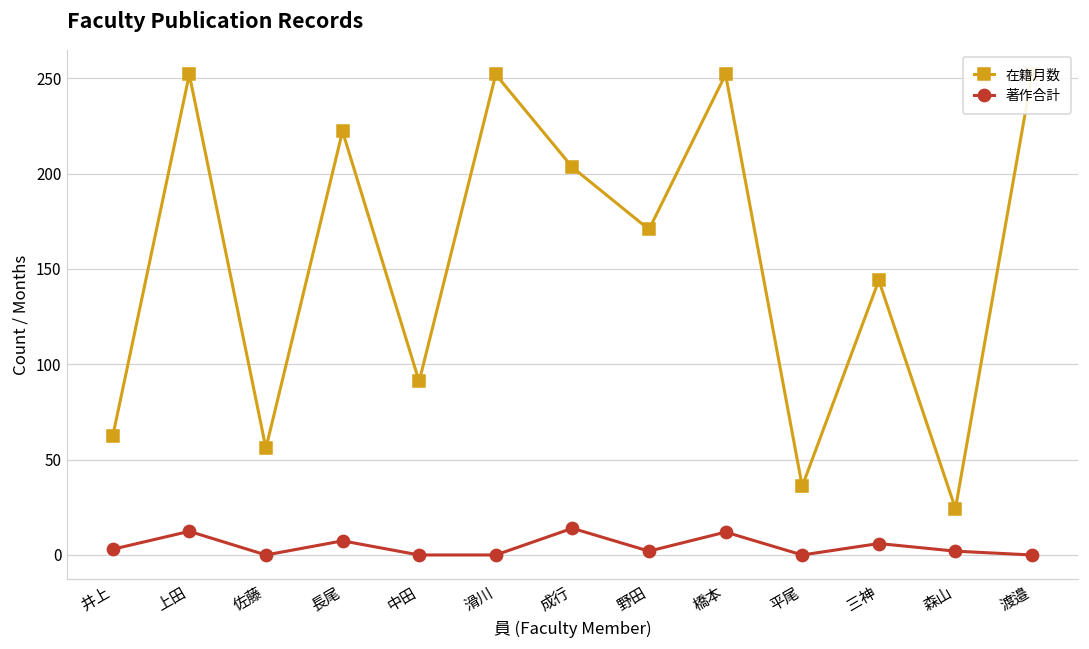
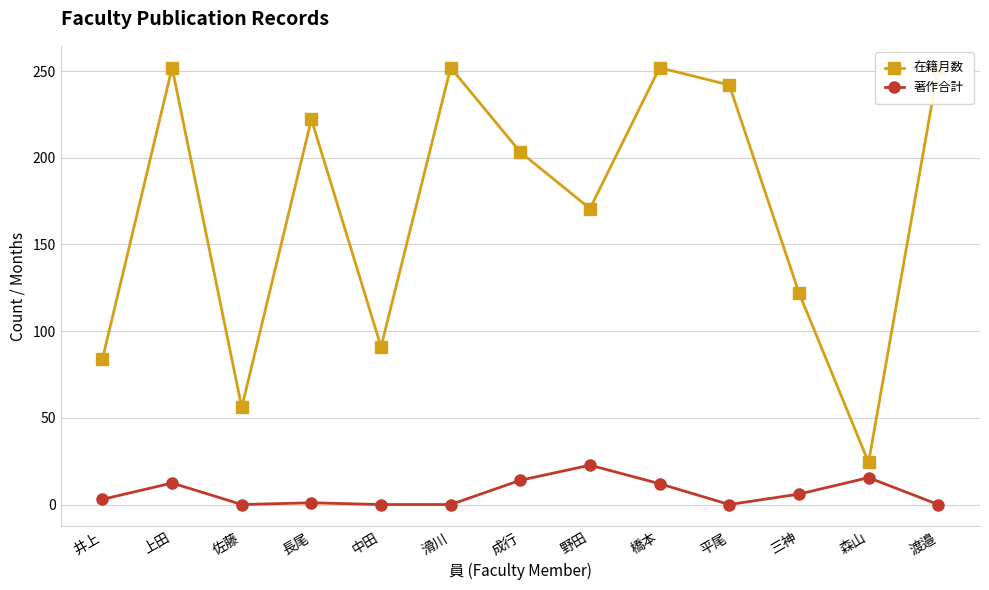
  {
    "在籍月数": {
-     "井上": 62,
+     "井上": 84,
      "上田": 252,
      "佐藤": 56,
      "長尾": 222,
      "中田": 91,
      "滑川": 252,
      "成行": 203,
      "野田": 171,
      "橋本": 252,
-     "平尾": 36,
-     "三神": 144,
+     "平尾": 242,
+     "三神": 122,
      "森山": 24
    },
    "著作合計": {
      "井上": 3,
      "上田": 12,
      "佐藤": 0,
-     "長尾": 7,
+     "長尾": 1,
      "中田": 0,
      "滑川": 0,
      "成行": 14,
-     "野田": 2,
+     "野田": 23,
      "橋本": 12,
      "平尾": 0,
      "三神": 6,
-     "森山": 2,
+     "森山": 16,
      "渡邉": 0
    }
  }
